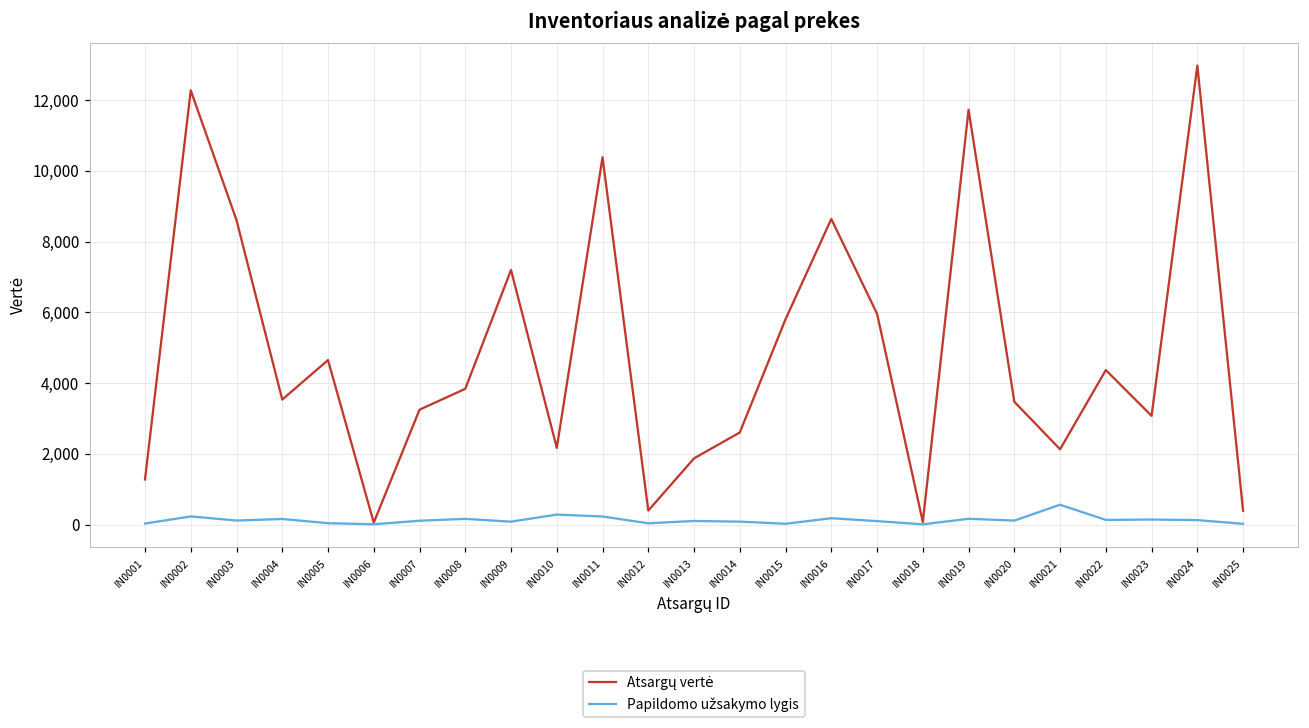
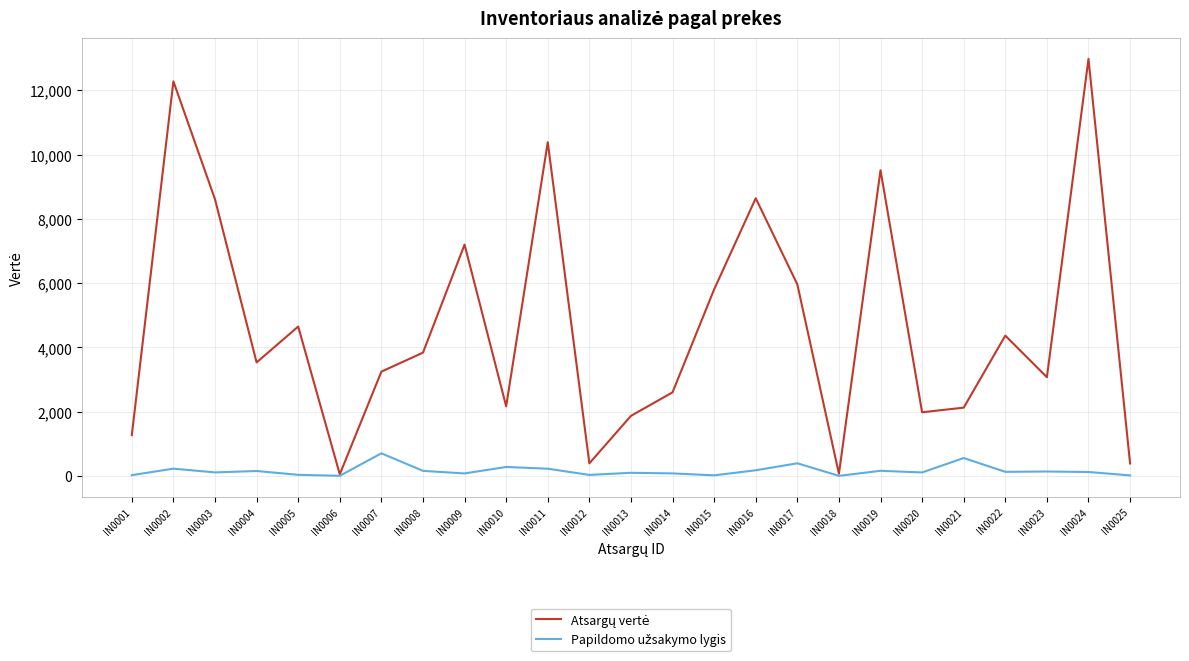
  {
    "Atsargų vertė": {
      "IN0001": "1,300",
      "IN0002": "12,300",
      "IN0003": "8,600",
      "IN0004": "3,500",
      "IN0005": "4,700",
      "IN0007": "3,200",
      "IN0008": "3,800",
      "IN0009": "7,200",
      "IN0010": "2,200",
      "IN0011": "10,400",
      "IN0012": "400",
      "IN0013": "1,900",
      "IN0014": "2,600",
      "IN0015": "5,800",
      "IN0016": "8,600",
      "IN0017": "6,000",
-     "IN0019": "11,700",
-     "IN0020": "3,500",
+     "IN0019": "9,500",
+     "IN0020": "2,000",
      "IN0021": "2,100",
      "IN0022": "4,400",
      "IN0023": "3,100",
      "IN0024": "13,000",
      "IN0025": "400"
    },
    "Papildomo užsakymo lygis": {
      "IN0001": "0",
      "IN0002": "200",
      "IN0003": "100",
      "IN0004": "200",
      "IN0005": "0",
-     "IN0007": "100",
+     "IN0007": "700",
      "IN0008": "200",
      "IN0009": "100",
      "IN0010": "300",
      "IN0011": "200",
      "IN0012": "0",
      "IN0013": "100",
      "IN0014": "100",
      "IN0015": "0",
      "IN0016": "200",
-     "IN0017": "100",
+     "IN0017": "400",
      "IN0019": "200",
      "IN0020": "100",
      "IN0021": "600",
      "IN0022": "100",
      "IN0023": "100",
      "IN0024": "100",
      "IN0025": "0"
    }
  }
